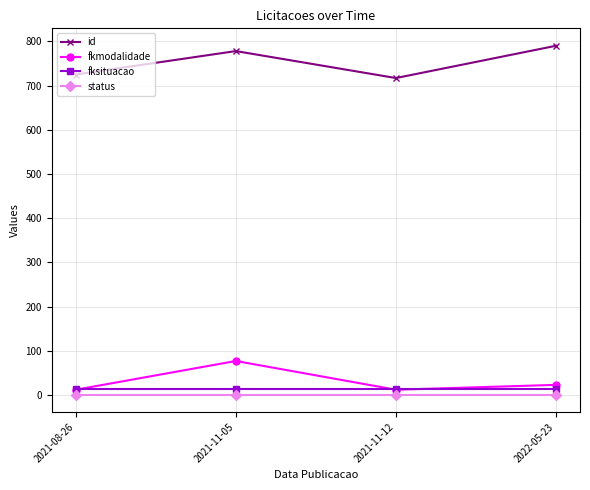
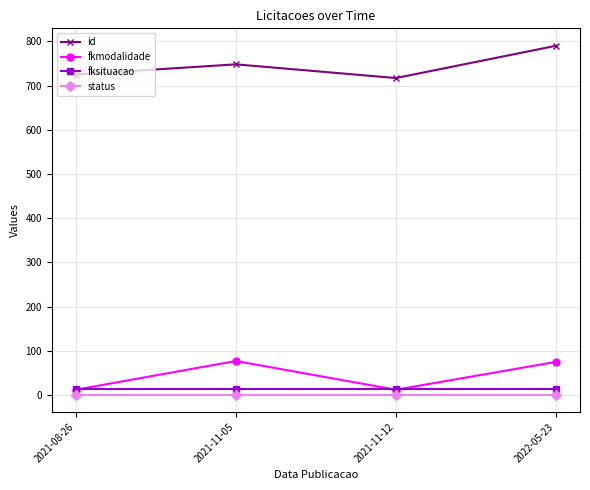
  {
    "id": {
-     "2021-11-05": 780,
+     "2021-11-05": 750,
      "2021-11-12": 720,
      "2022-05-23": 790
    },
    "fkmodalidade": {
      "2021-11-05": 80,
-     "2022-05-23": 20
+     "2022-05-23": 80
    },
    "fksituacao": {
      "2021-11-05": 10,
      "2022-05-23": 10
    },
    "status": {
      "2021-08-26": 0,
      "2021-11-05": 0,
      "2021-11-12": 0,
      "2022-05-23": 0
    }
  }
